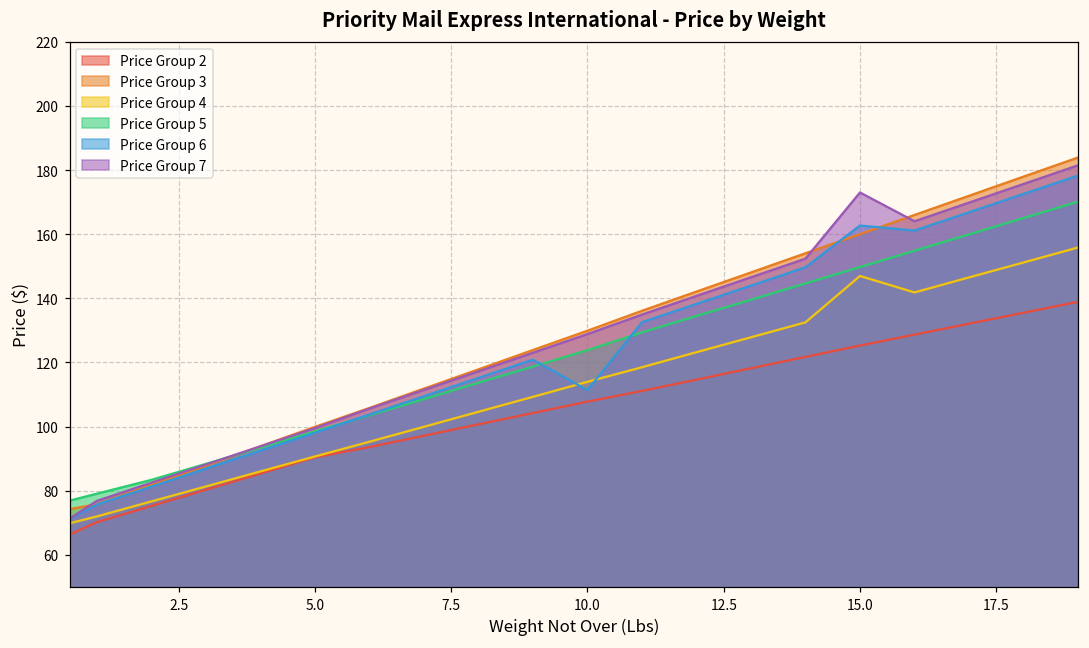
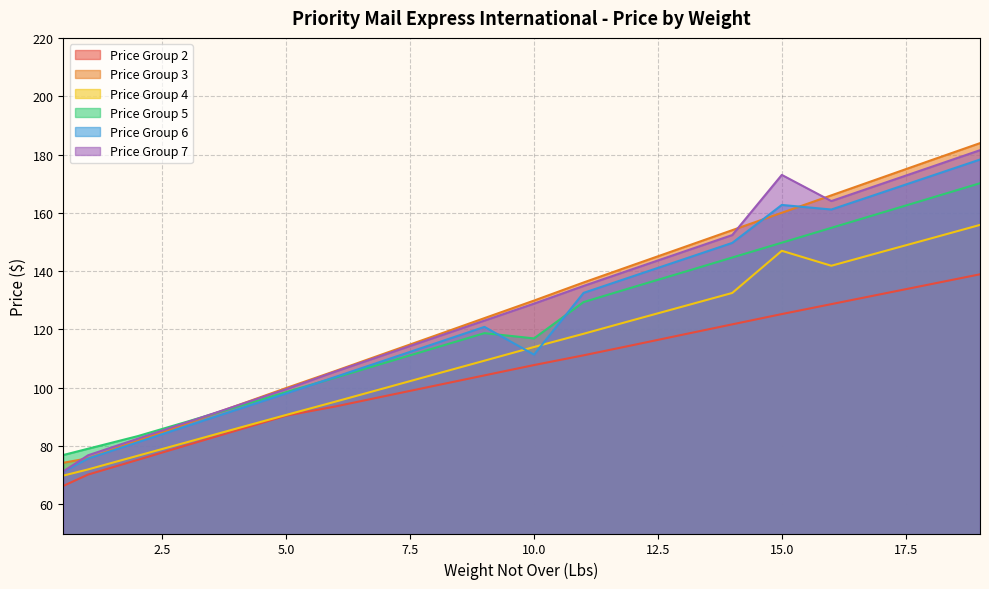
  {
    "Price Group 4": {
      "10.0": 114,
      "15.0": 147
    },
    "Price Group 5": {
-     "10.0": 124,
+     "10.0": 117,
      "15.0": 150
    },
    "Price Group 6": {
      "10.0": 111,
      "15.0": 163
    },
    "Price Group 7": {
      "10.0": 129,
      "15.0": 173
    }
  }
